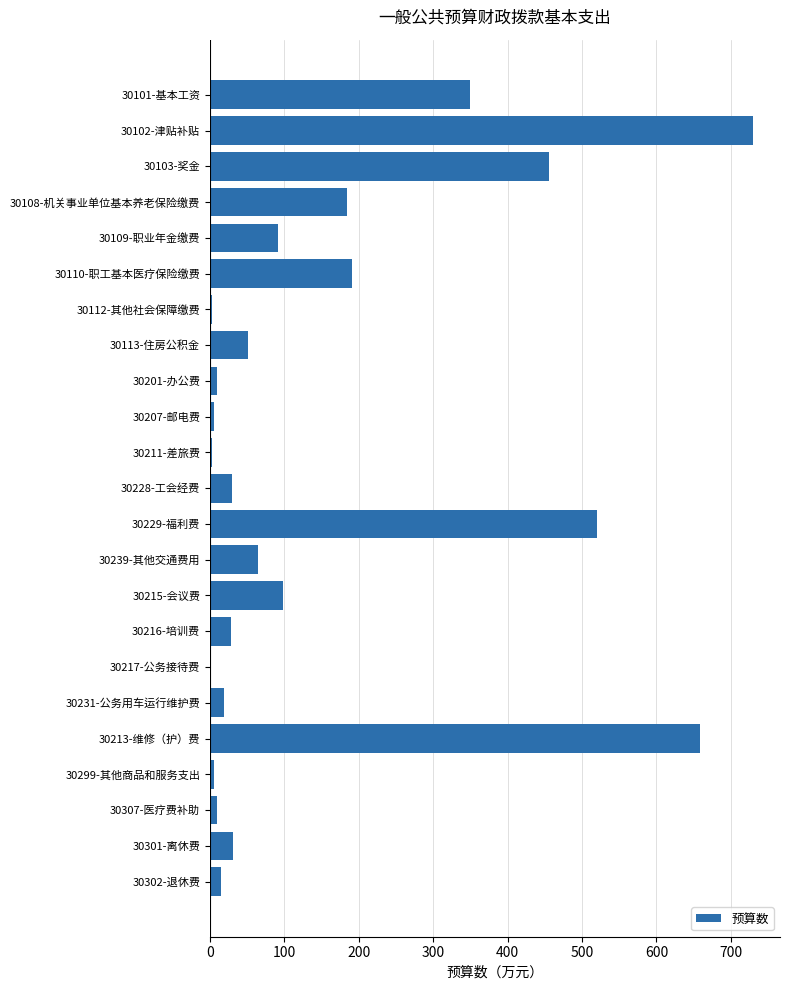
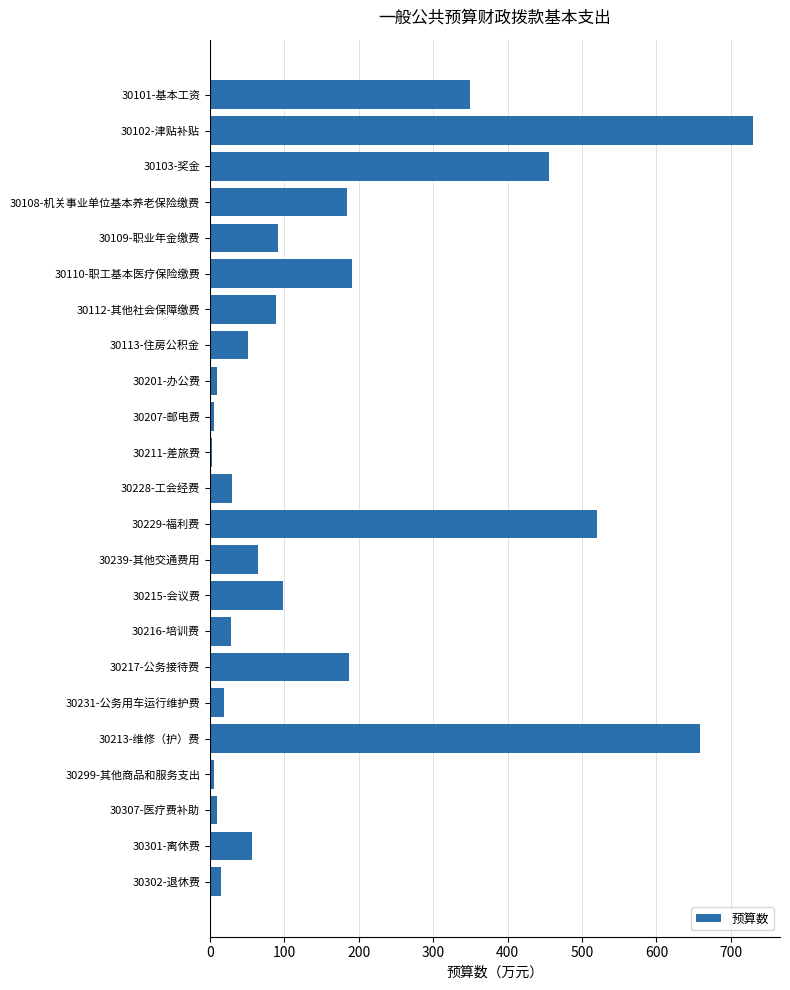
  {
    "30101-基本工资": 350,
    "30102-津贴补贴": 730,
    "30103-奖金": 460,
    "30108-机关事业单位基本养老保险缴费": 180,
    "30109-职业年金缴费": 90,
    "30110-职工基本医疗保险缴费": 190,
-   "30112-其他社会保障缴费": 0,
+   "30112-其他社会保障缴费": 90,
    "30113-住房公积金": 50,
    "30201-办公费": 10,
    "30207-邮电费": 10,
    "30228-工会经费": 30,
    "30229-福利费": 520,
    "30239-其他交通费用": 60,
    "30215-会议费": 100,
    "30216-培训费": 30,
-   "30217-公务接待费": 0,
+   "30217-公务接待费": 190,
    "30231-公务用车运行维护费": 20,
    "30213-维修（护）费": 660,
    "30299-其他商品和服务支出": 10,
    "30307-医疗费补助": 10,
-   "30301-离休费": 30,
+   "30301-离休费": 60,
    "30302-退休费": 20
  }
